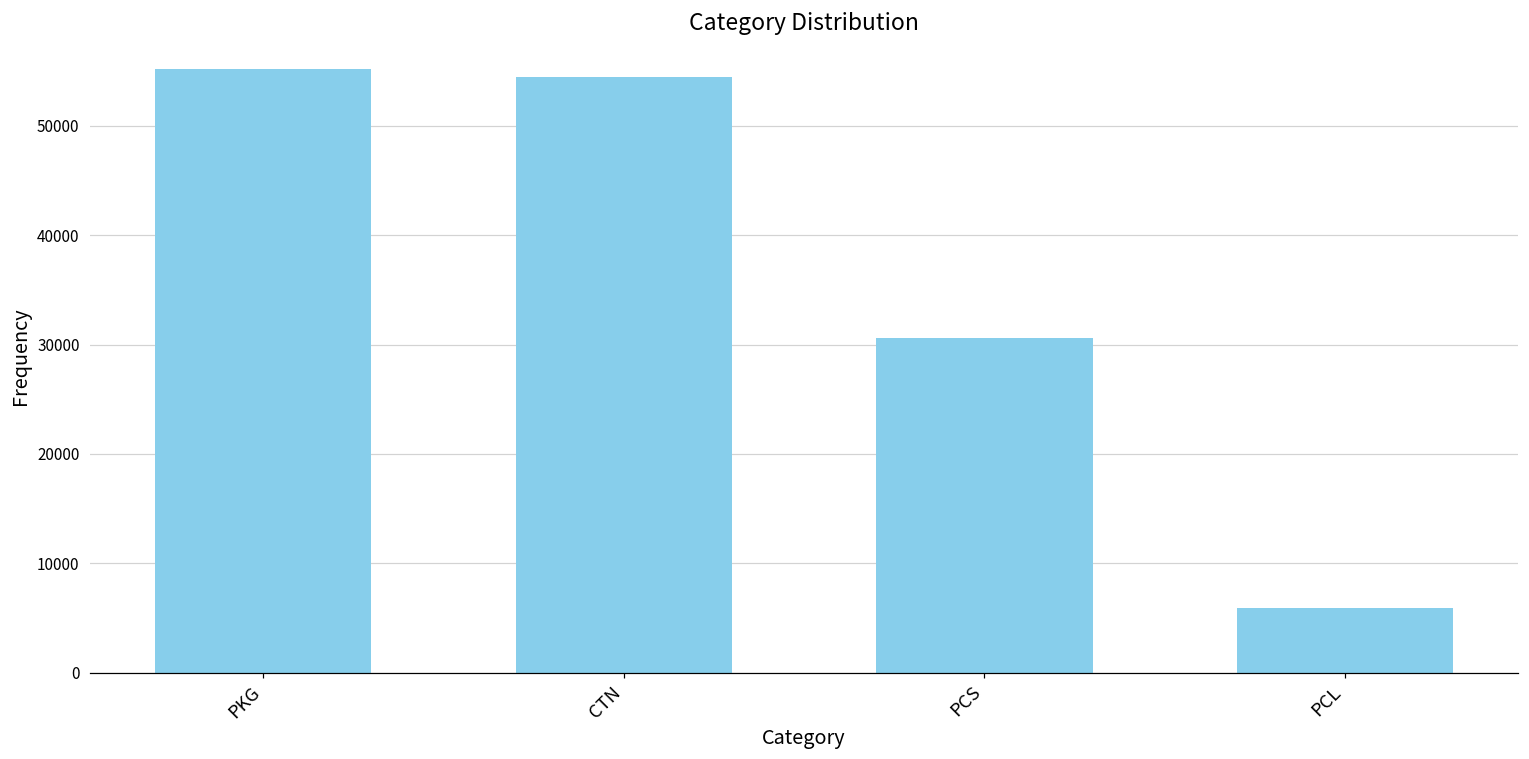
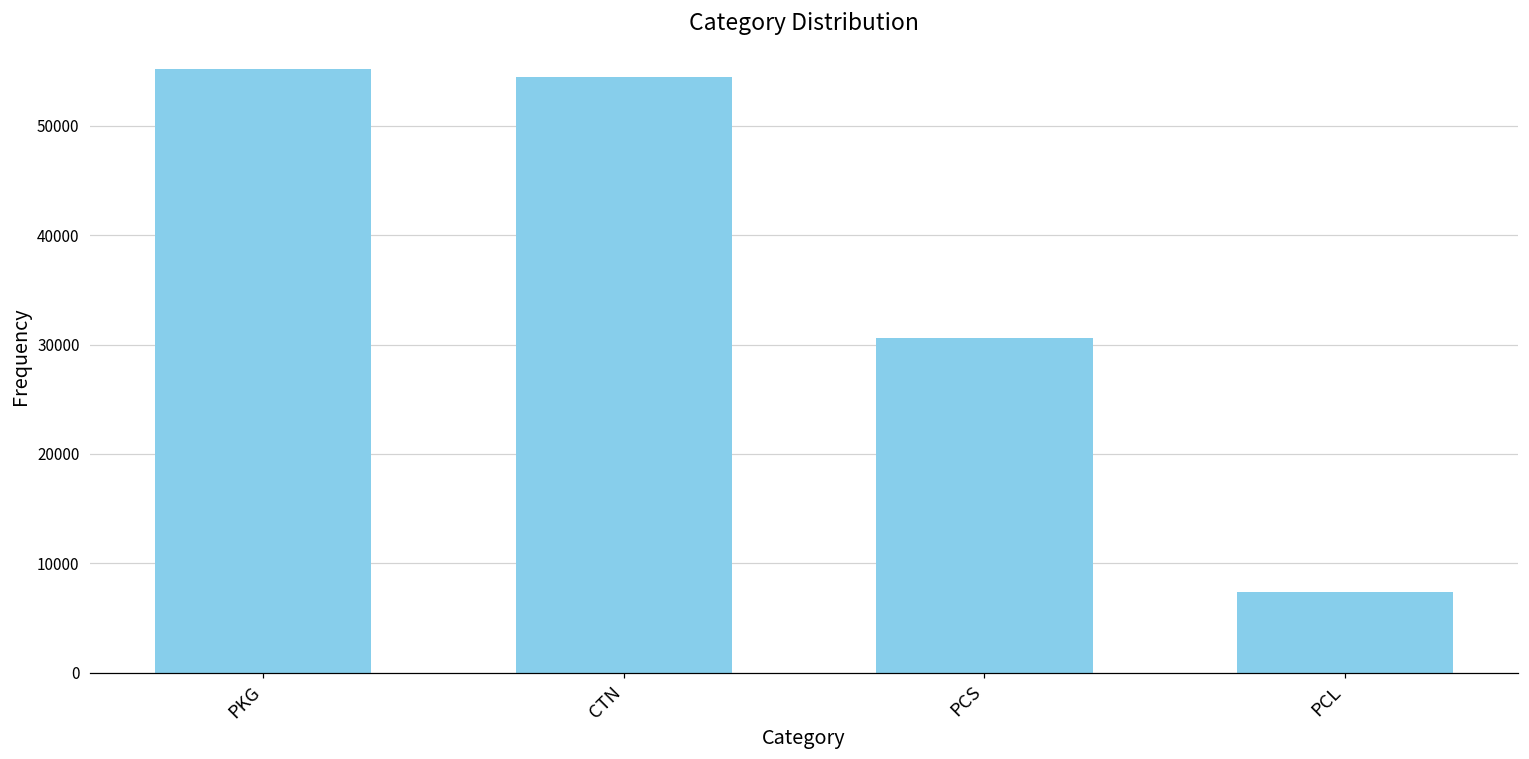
  {
    "PKG": 55000,
    "CTN": 54000,
    "PCS": 31000,
-   "PCL": 6000
+   "PCL": 7000
  }
